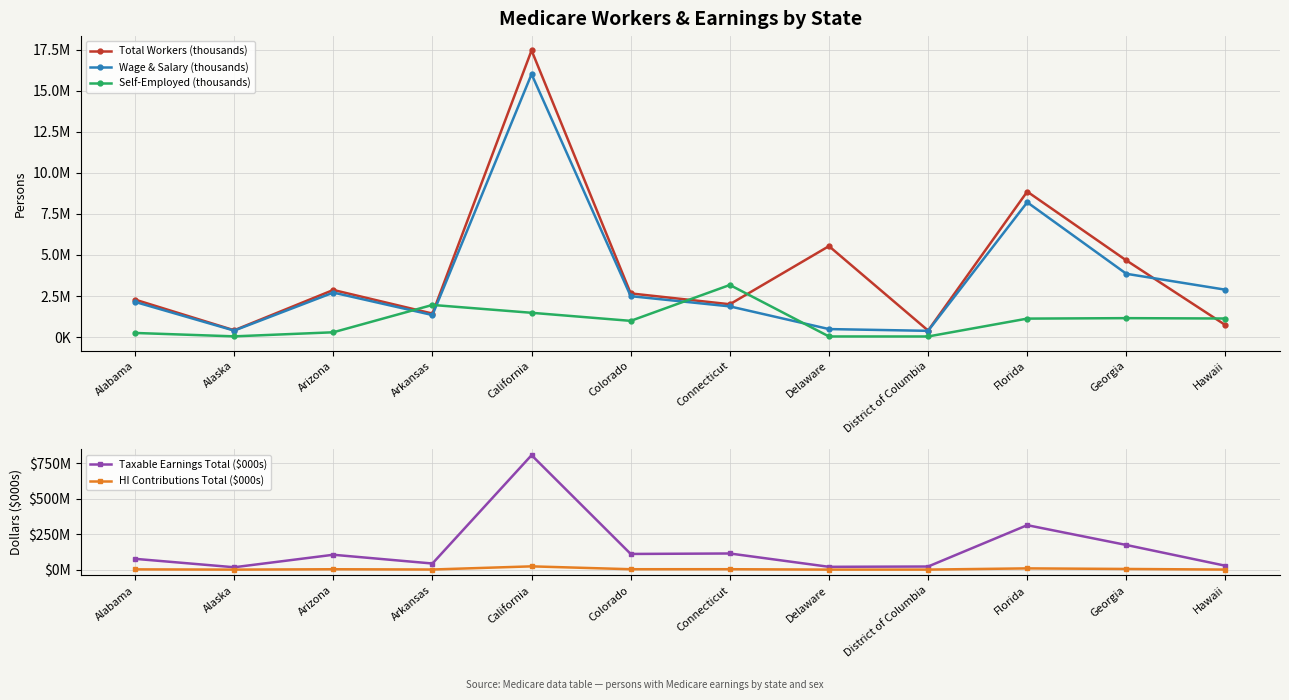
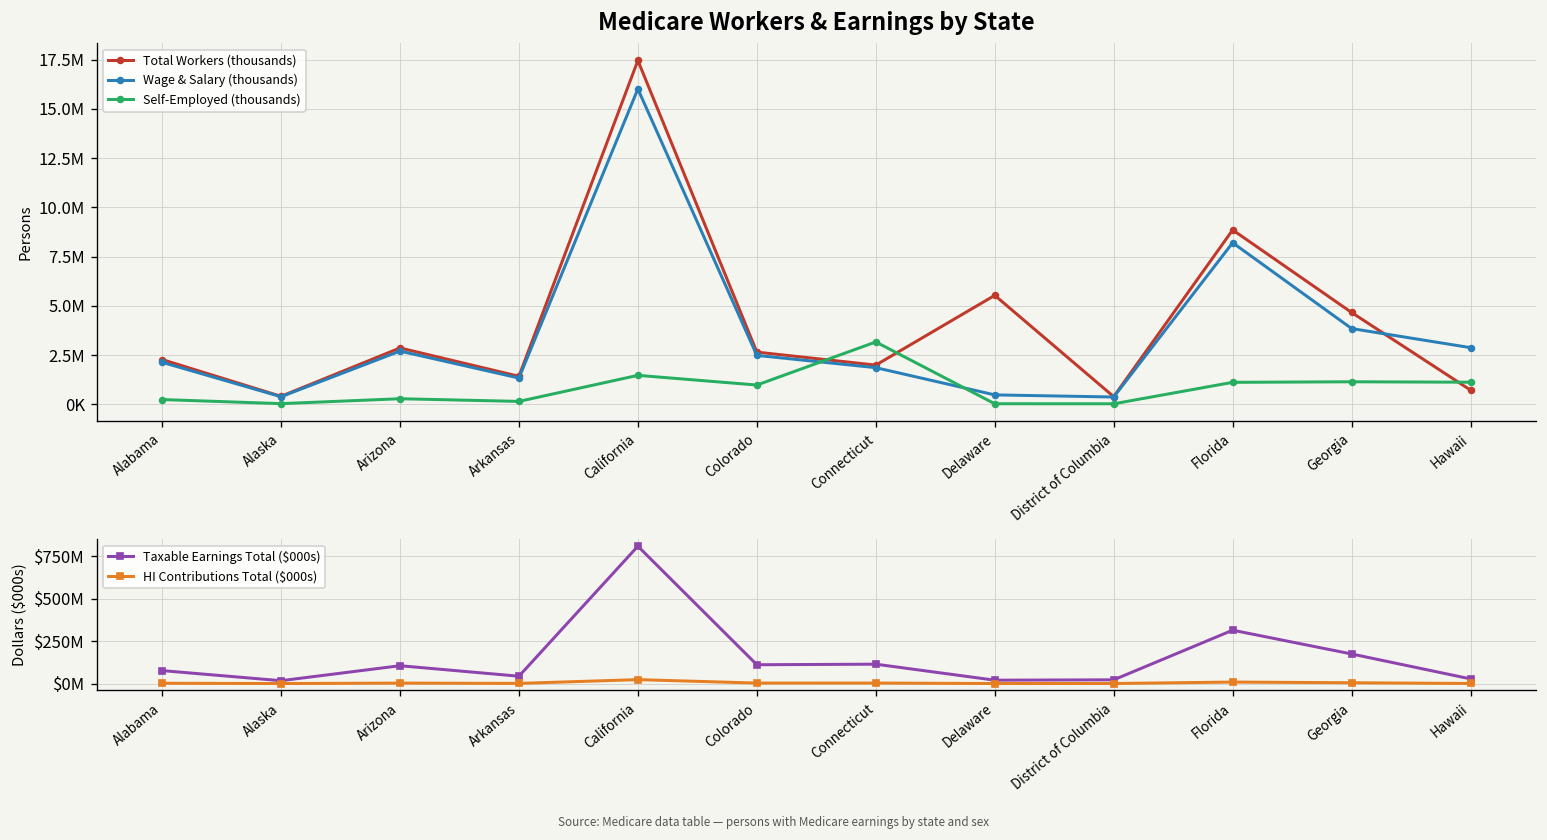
  {
    "Medicare Workers & Earnings by State": {
      "Total Workers (thousands)": {
        "Arizona": 2900000,
        "California": 17500000,
        "Colorado": 2700000,
        "Delaware": 5500000,
        "Florida": 8900000,
        "Georgia": 4700000,
        "Hawaii": 700000
      },
      "Wage & Salary (thousands)": {
        "Arizona": 2700000,
        "California": 16000000,
        "Colorado": 2500000,
        "Delaware": 500000,
        "Florida": 8200000,
        "Georgia": 3900000,
        "Hawaii": 2900000
      },
      "Self-Employed (thousands)": {
        "Alabama": 300000,
        "Alaska": 0,
        "Arizona": 300000,
-       "Arkansas": 2000000,
+       "Arkansas": 200000,
        "California": 1500000,
        "Colorado": 1000000,
        "Connecticut": 3200000,
        "Delaware": 0,
        "District of Columbia": 0,
        "Florida": 1100000,
        "Georgia": 1200000,
        "Hawaii": 1100000
      }
    }
  }
